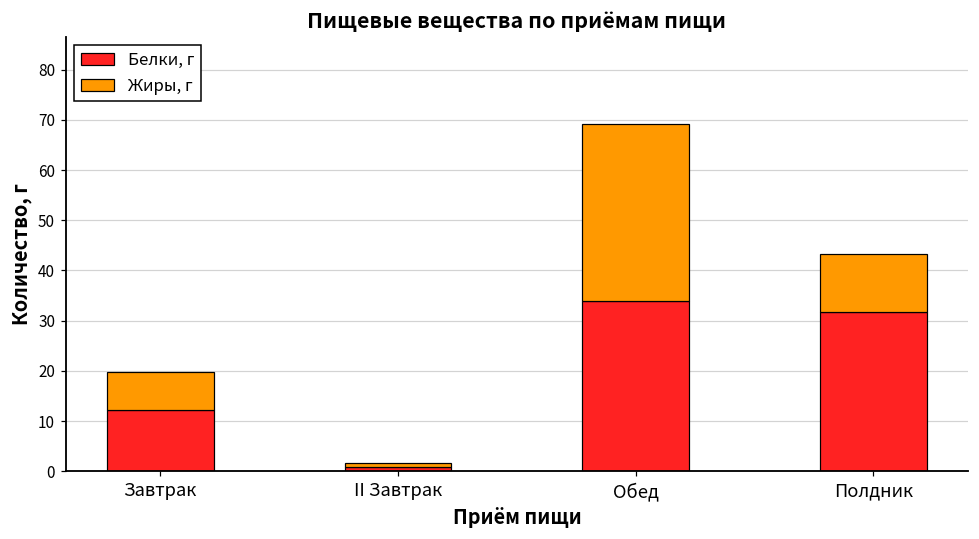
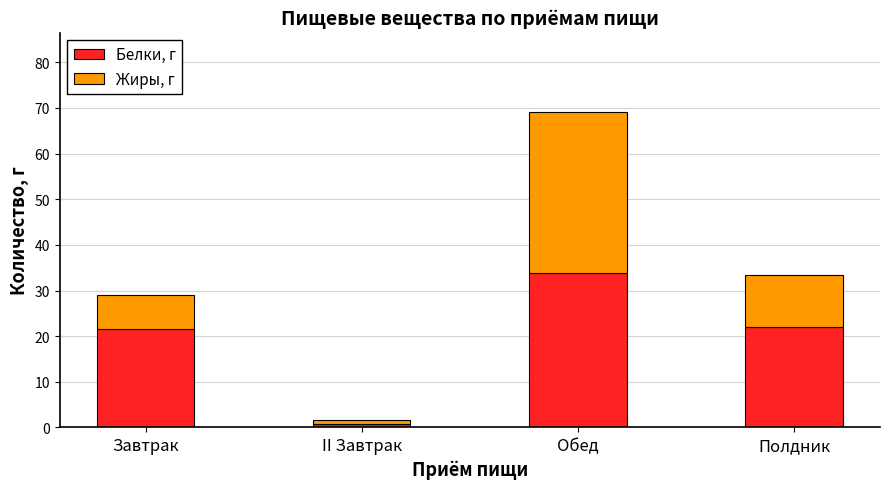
  {
    "Белки, г": {
-     "Завтрак": 12,
+     "Завтрак": 22,
      "II Завтрак": 1,
      "Обед": 34,
-     "Полдник": 32
+     "Полдник": 22
    },
    "Жиры, г": {
      "Завтрак": 8,
      "II Завтрак": 1,
      "Обед": 35,
      "Полдник": 12
    }
  }
